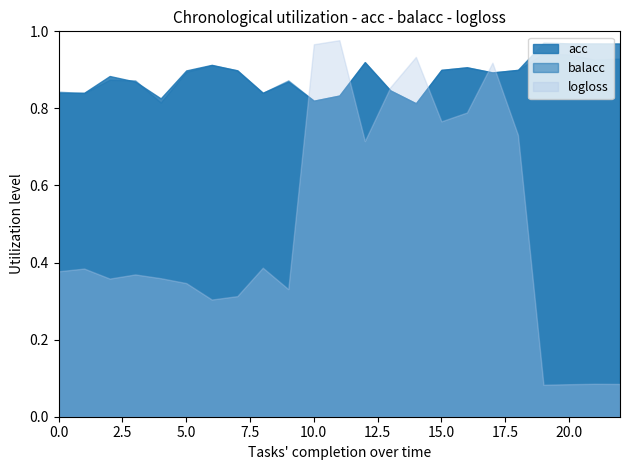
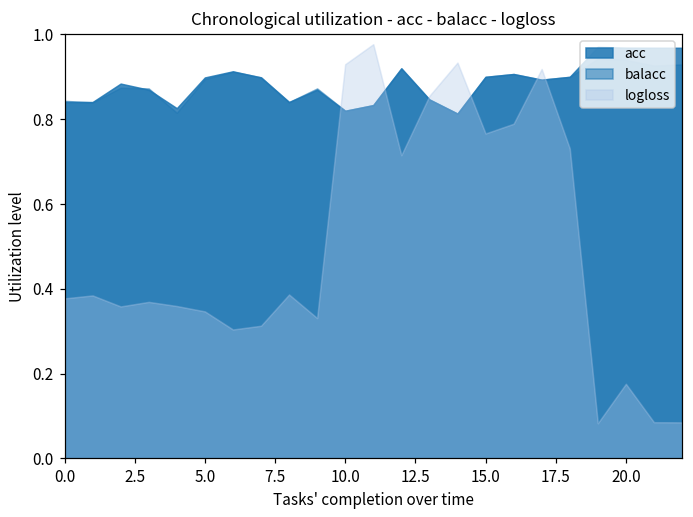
  {
    "logloss": {
      "0.0": 0.38,
      "5.0": 0.35,
-     "10.0": 0.97,
+     "10.0": 0.93,
      "15.0": 0.77,
-     "20.0": 0.08
+     "20.0": 0.18
    }
  }
